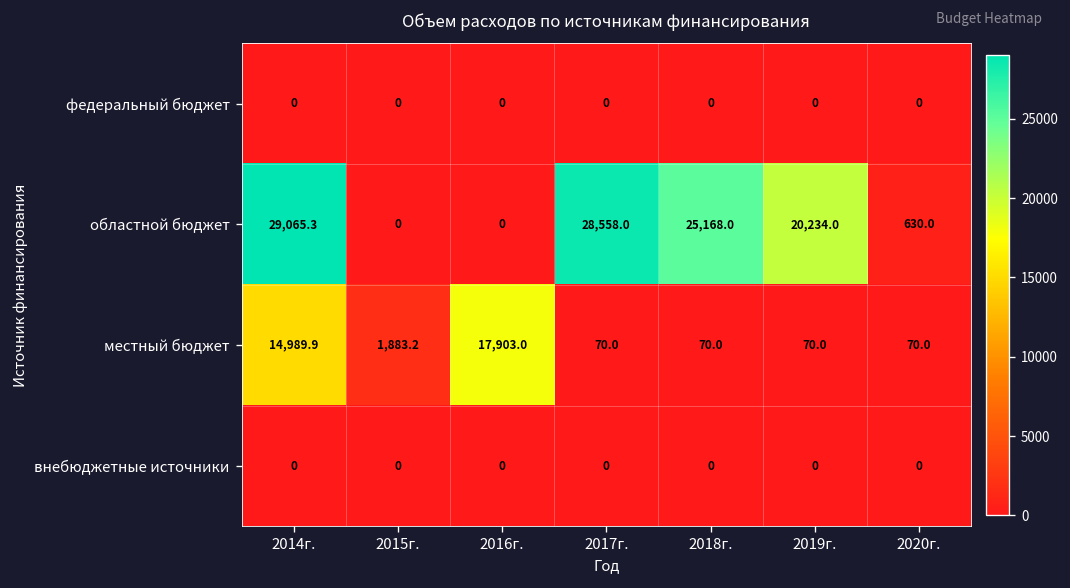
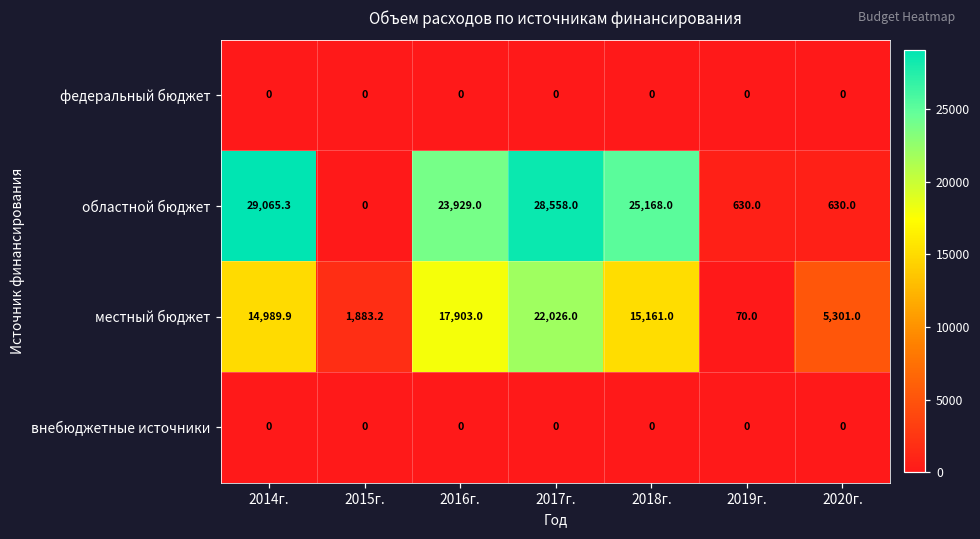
  {
    "федеральный бюджет": {
      "2014г.": "0",
      "2015г.": "0",
      "2016г.": "0",
      "2017г.": "0",
      "2018г.": "0",
      "2019г.": "0",
      "2020г.": "0"
    },
    "областной бюджет": {
      "2014г.": "29,065.3",
      "2015г.": "0",
-     "2016г.": "0",
+     "2016г.": "23,929.0",
      "2017г.": "28,558.0",
      "2018г.": "25,168.0",
-     "2019г.": "20,234.0",
+     "2019г.": "630.0",
      "2020г.": "630.0"
    },
    "местный бюджет": {
      "2014г.": "14,989.9",
      "2015г.": "1,883.2",
      "2016г.": "17,903.0",
-     "2017г.": "70.0",
-     "2018г.": "70.0",
+     "2017г.": "22,026.0",
+     "2018г.": "15,161.0",
      "2019г.": "70.0",
-     "2020г.": "70.0"
+     "2020г.": "5,301.0"
    },
    "внебюджетные источники": {
      "2014г.": "0",
      "2015г.": "0",
      "2016г.": "0",
      "2017г.": "0",
      "2018г.": "0",
      "2019г.": "0",
      "2020г.": "0"
    }
  }
